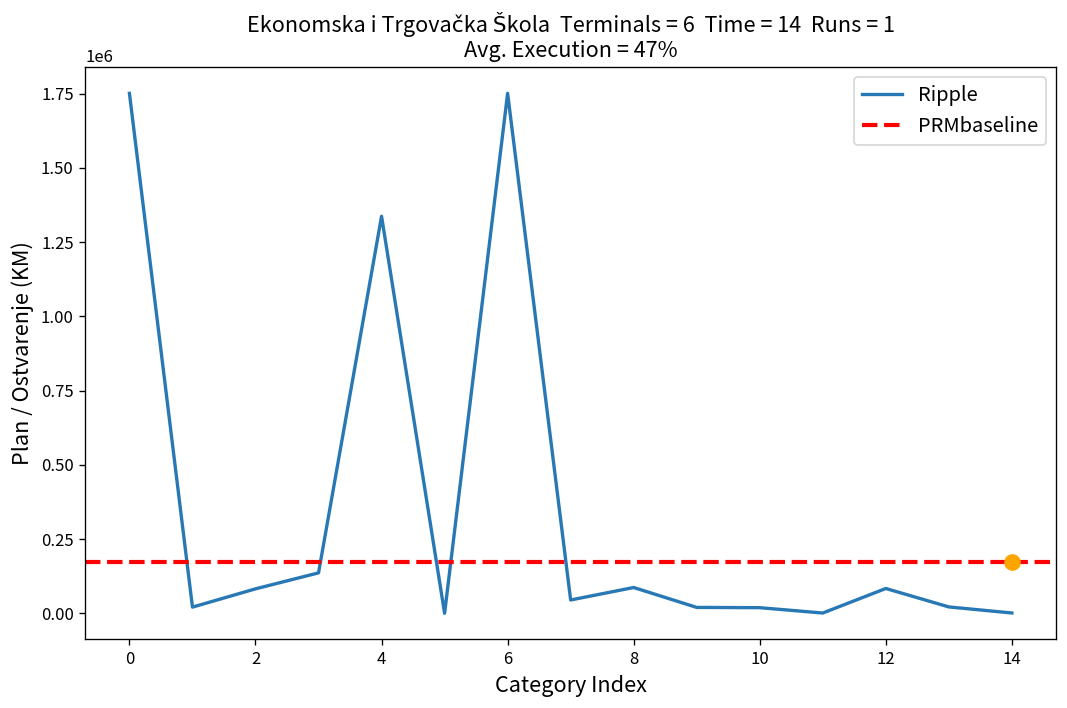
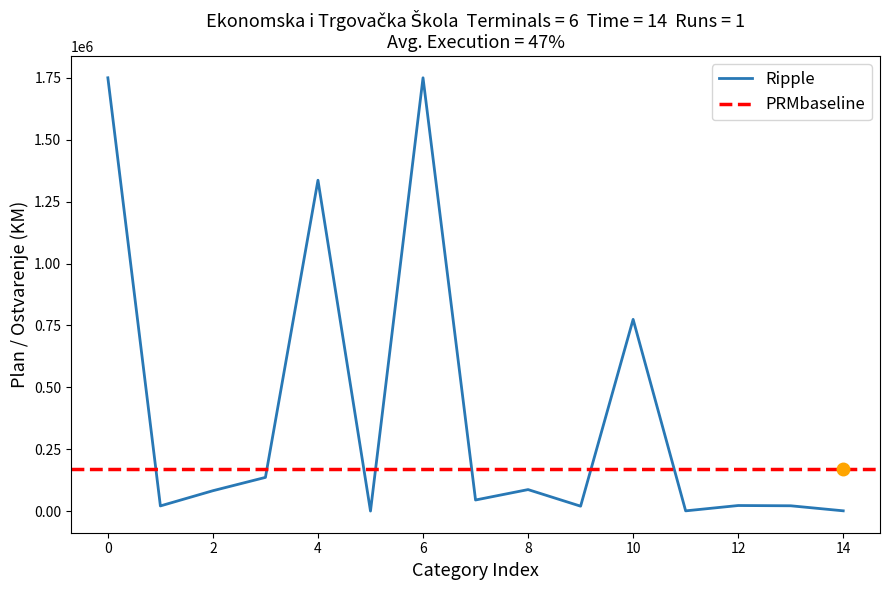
  {
    "Ripple": {
      "0": 1750000,
      "2": 80000,
      "4": 1340000,
      "6": 1750000,
      "8": 90000,
-     "10": 20000,
-     "12": 80000,
+     "10": 770000,
+     "12": 20000,
      "14": 0
    }
  }
